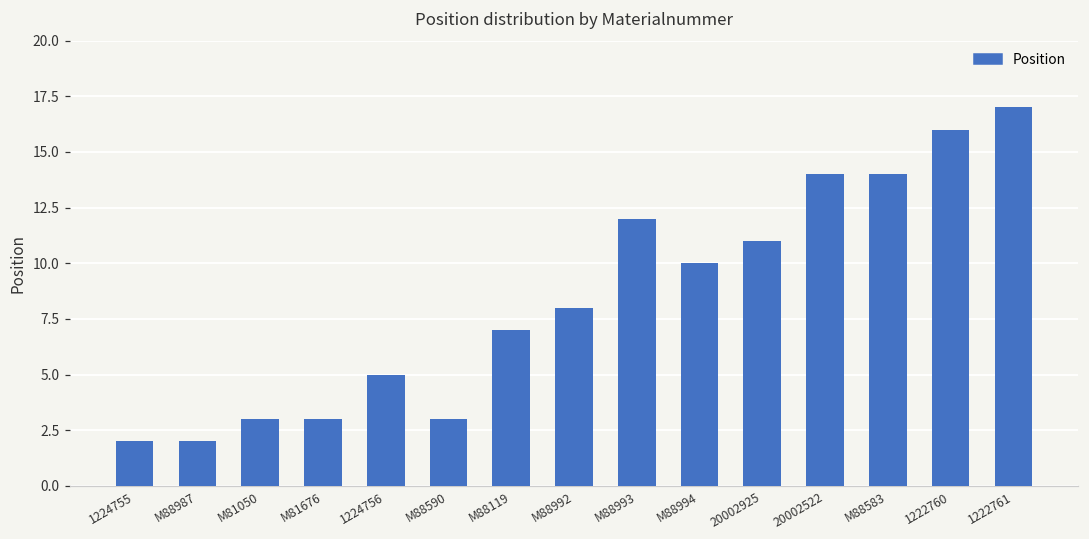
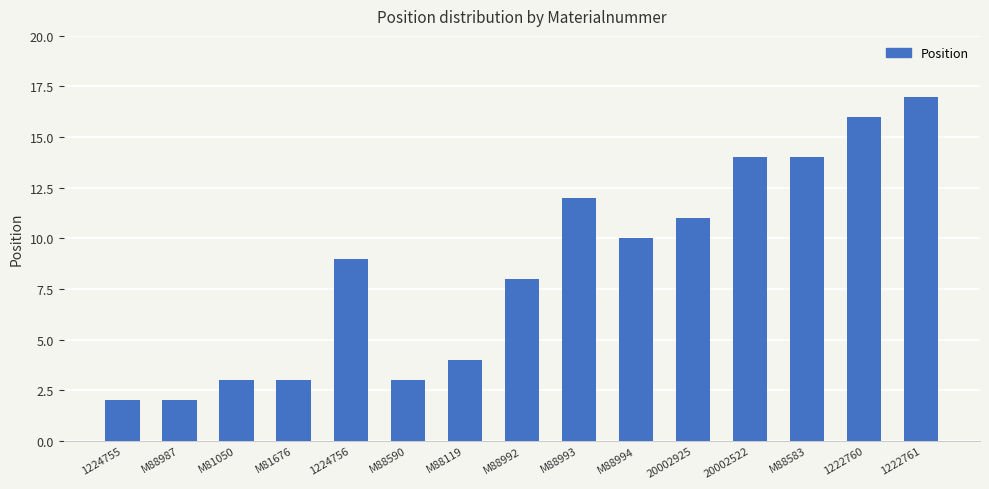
  {
    "1224755": 2,
    "M88987": 2,
    "M81050": 3,
    "M81676": 3,
-   "1224756": 5,
+   "1224756": 9,
    "M88590": 3,
-   "M88119": 7,
+   "M88119": 4,
    "M88992": 8,
    "M88993": 12,
    "M88994": 10,
    "20002925": 11,
    "20002522": 14,
    "M88583": 14,
    "1222760": 16,
    "1222761": 17
  }
